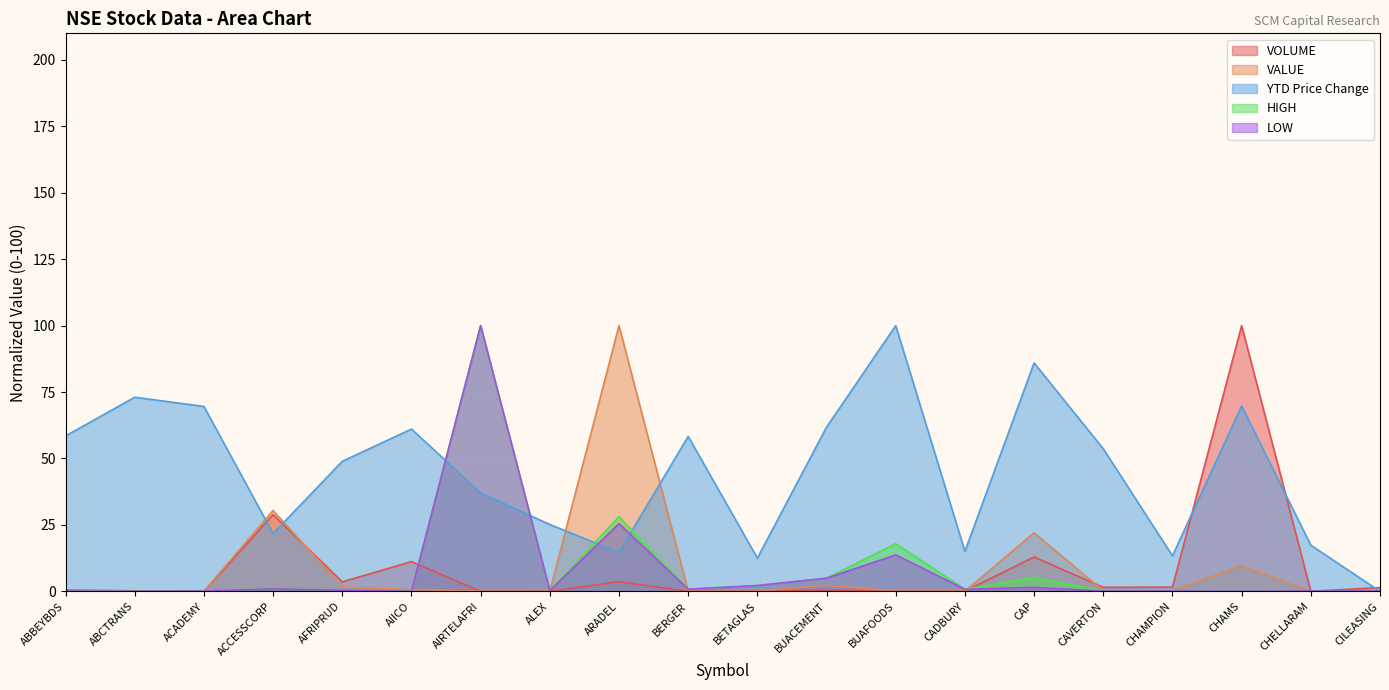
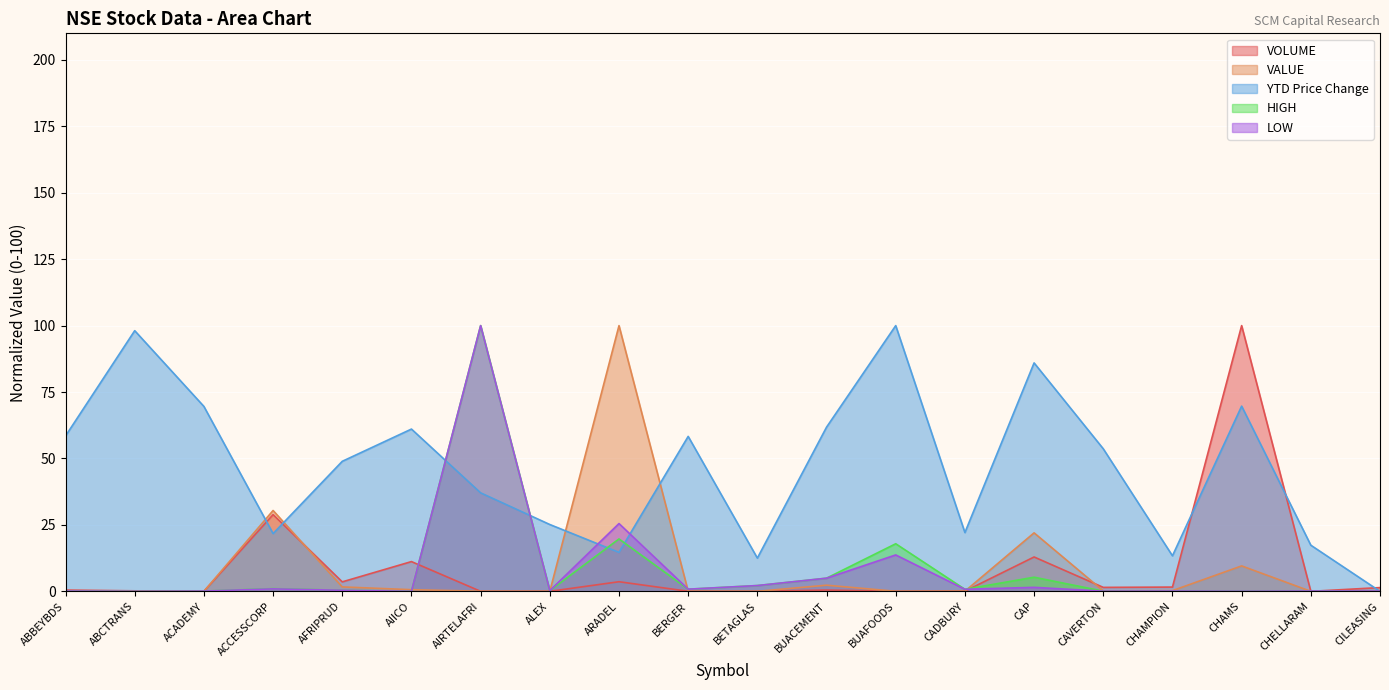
  {
    "YTD Price Change": {
      "ABBEYBDS": 58,
-     "ABCTRANS": 73,
+     "ABCTRANS": 98,
      "ACADEMY": 70,
      "ACCESSCORP": 22,
      "AFRIPRUD": 49,
      "AIICO": 61,
      "AIRTELAFRI": 37,
      "ALEX": 25,
      "ARADEL": 15,
      "BERGER": 58,
      "BETAGLAS": 13,
      "BUACEMENT": 62,
      "BUAFOODS": 100,
-     "CADBURY": 15,
+     "CADBURY": 22,
      "CAP": 86,
      "CAVERTON": 54,
      "CHAMPION": 13,
      "CHAMS": 70,
      "CHELLARAM": 17
    },
    "HIGH": {
-     "ARADEL": 28,
+     "ARADEL": 20,
      "BUAFOODS": 18,
      "CAP": 5
    },
    "LOW": {
      "ARADEL": 26,
      "BUAFOODS": 14,
      "CAP": 1
    }
  }
